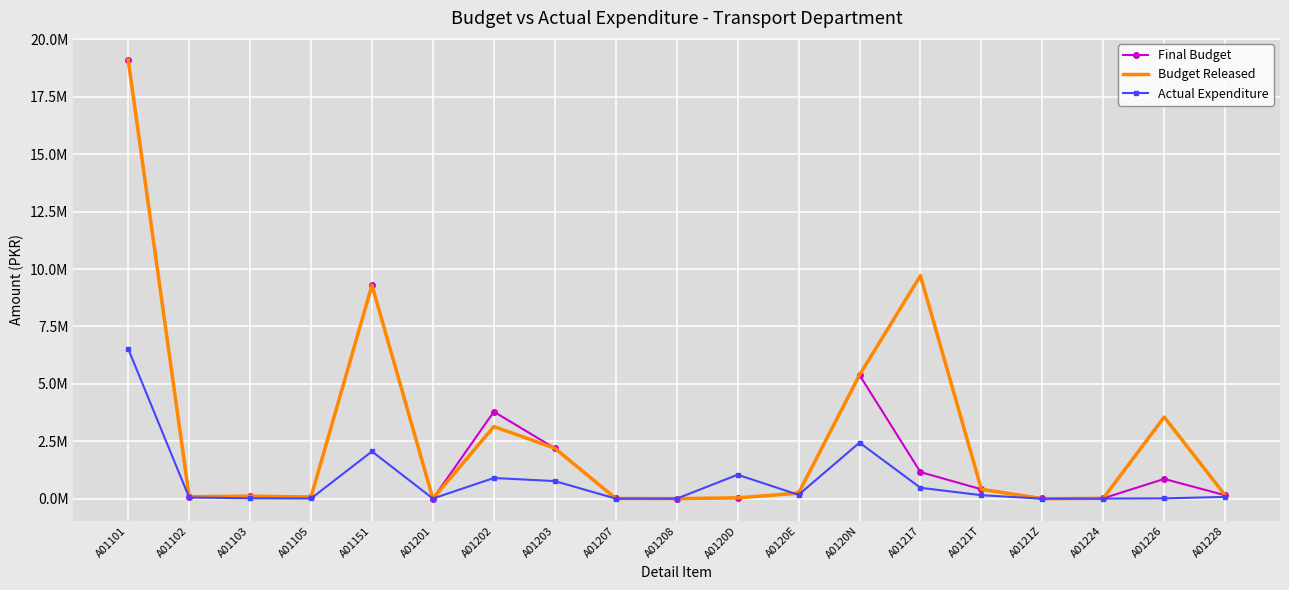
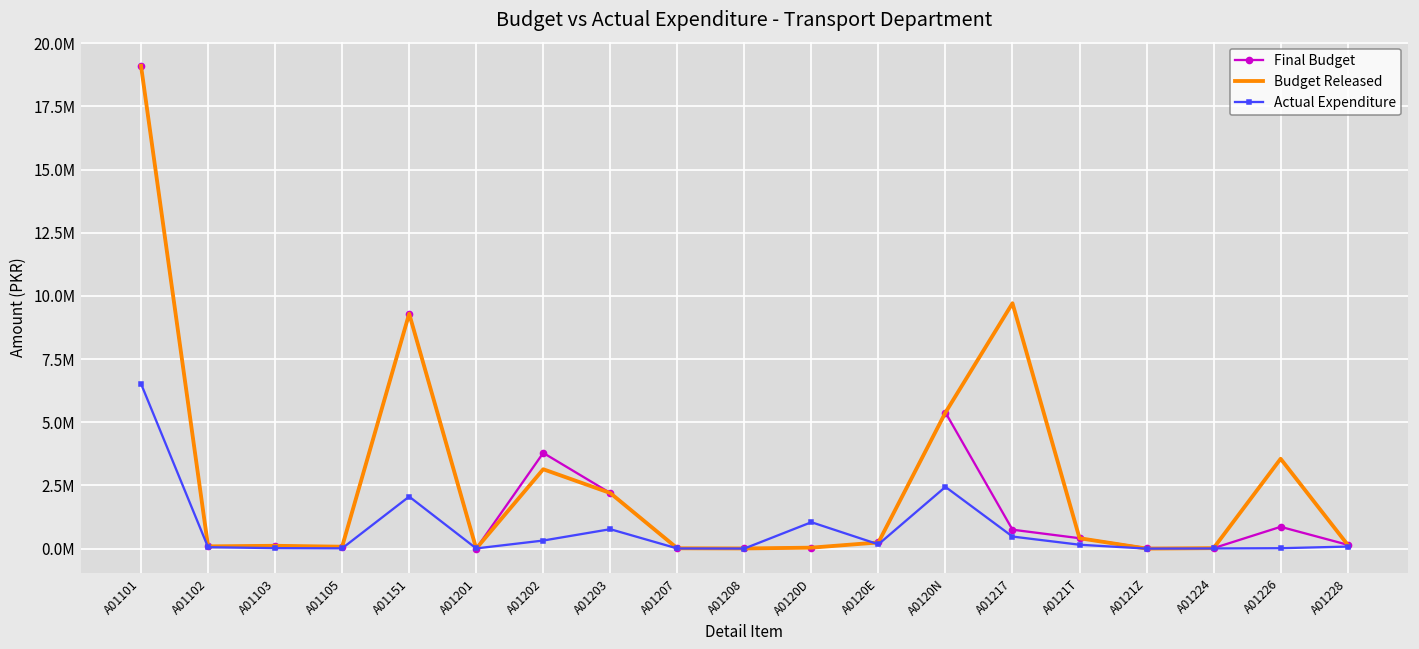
  {
    "Final Budget": {
      "A01202": 3800000,
-     "A01217": 1200000,
+     "A01217": 700000,
      "A01226": 900000
    },
    "Budget Released": {
      "A01202": 3100000,
      "A01217": 9700000,
      "A01226": 3600000
    },
    "Actual Expenditure": {
      "A01101": 6500000,
      "A01151": 2100000,
-     "A01202": 900000,
+     "A01202": 300000,
      "A01203": 800000,
      "A0120D": 1000000,
      "A0120N": 2400000,
      "A01217": 500000,
      "A0121T": 200000,
      "A01226": 0
    }
  }
